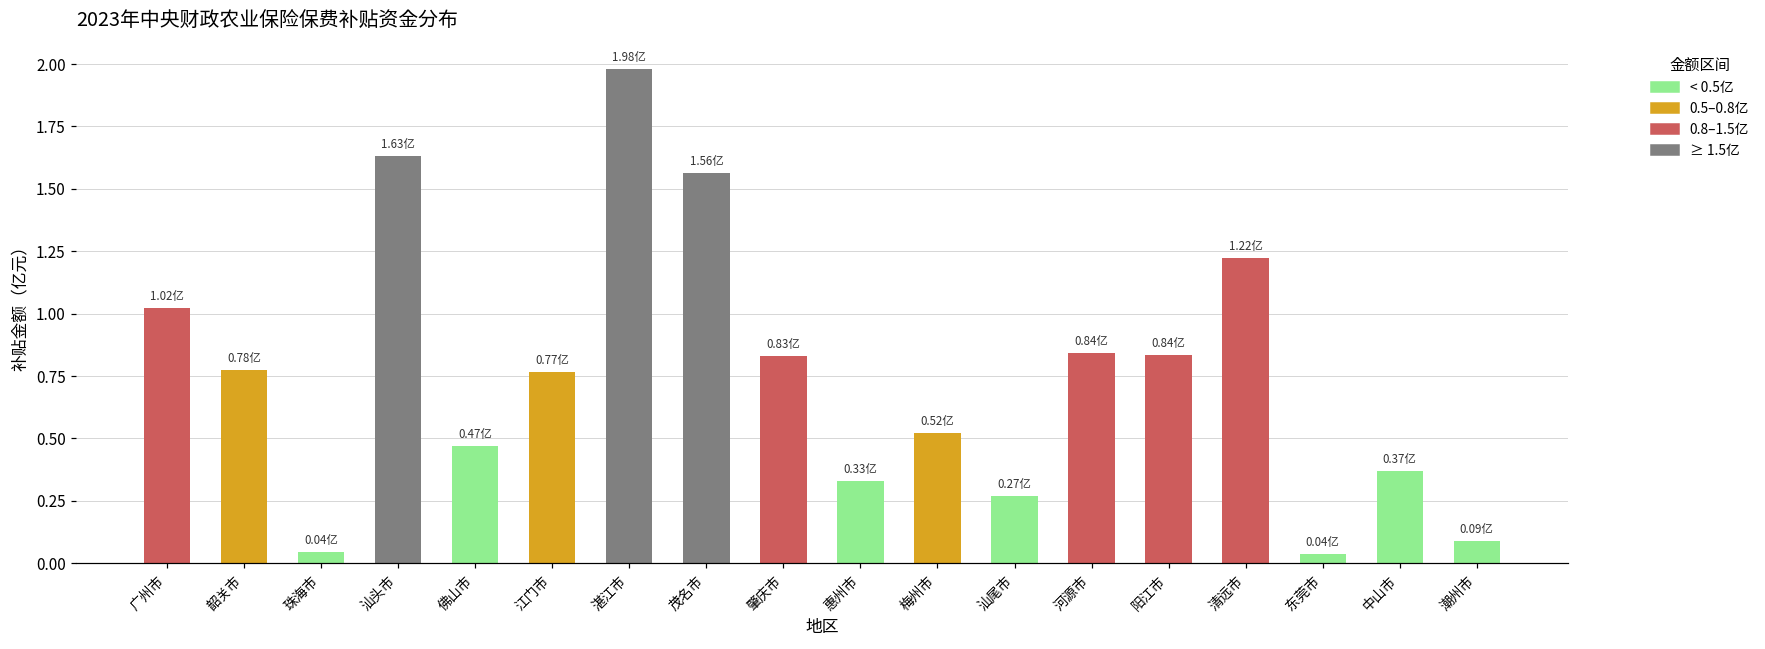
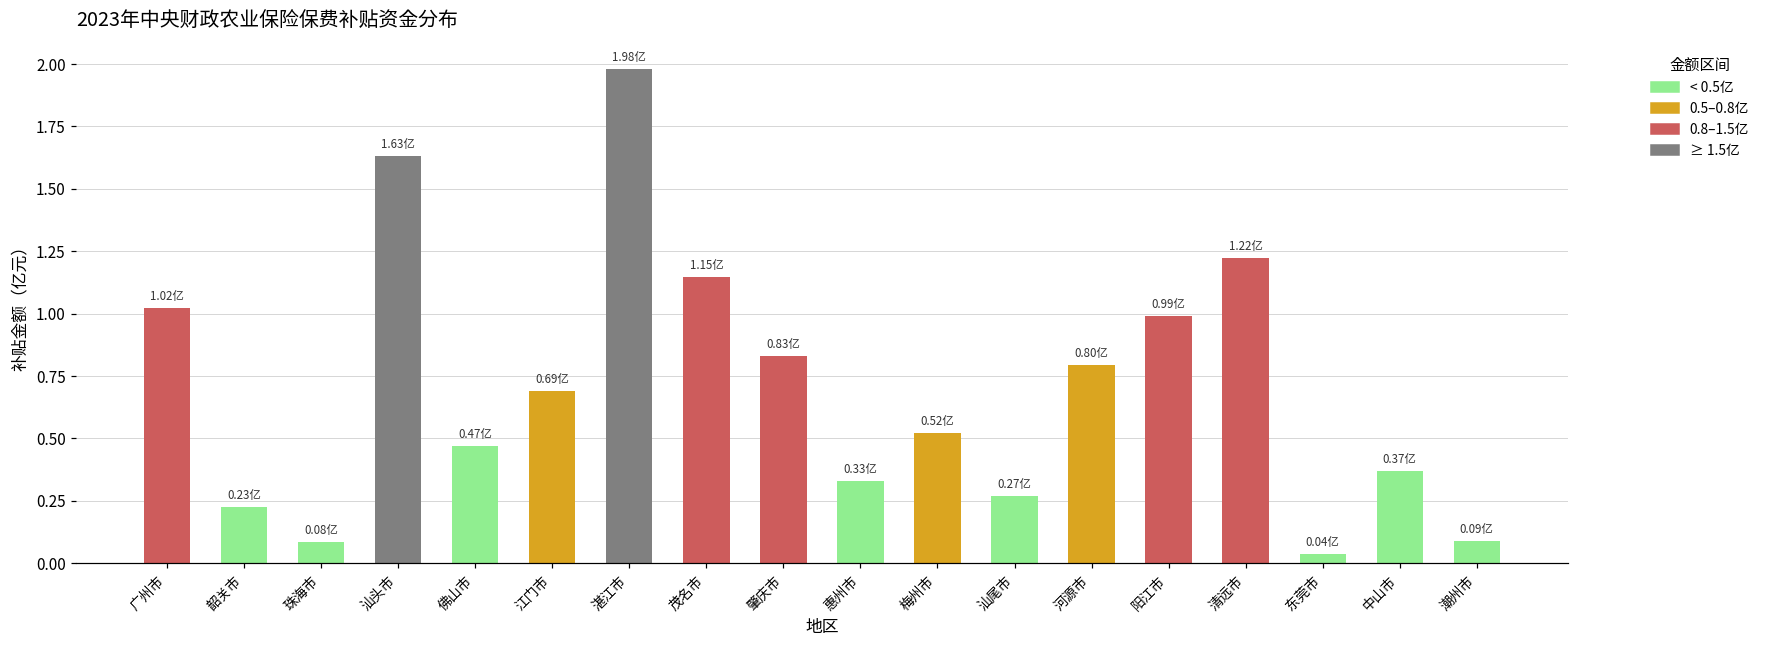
  {
    "广州市": "1.02亿",
-   "韶关市": "0.78亿",
-   "珠海市": "0.04亿",
+   "韶关市": "0.23亿",
+   "珠海市": "0.08亿",
    "汕头市": "1.63亿",
    "佛山市": "0.47亿",
-   "江门市": "0.77亿",
+   "江门市": "0.69亿",
    "湛江市": "1.98亿",
-   "茂名市": "1.56亿",
+   "茂名市": "1.15亿",
    "肇庆市": "0.83亿",
    "惠州市": "0.33亿",
    "梅州市": "0.52亿",
    "汕尾市": "0.27亿",
-   "河源市": "0.84亿",
-   "阳江市": "0.84亿",
+   "河源市": "0.80亿",
+   "阳江市": "0.99亿",
    "清远市": "1.22亿",
    "东莞市": "0.04亿",
    "中山市": "0.37亿",
    "潮州市": "0.09亿"
  }
